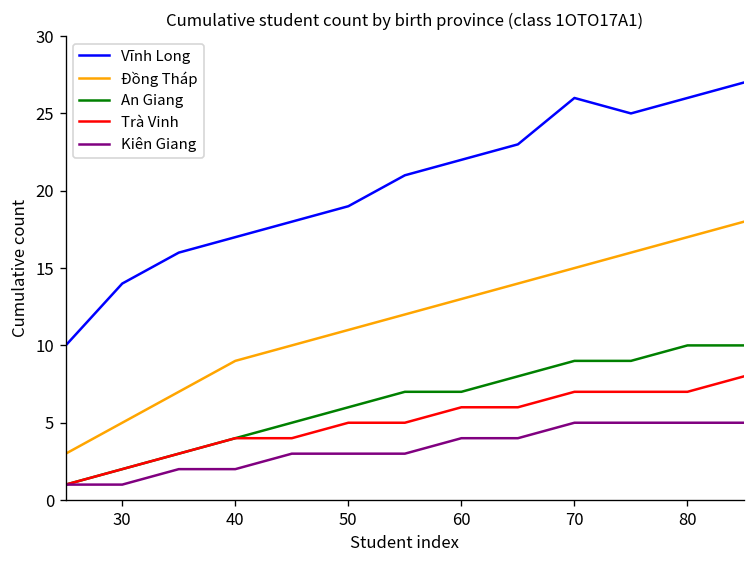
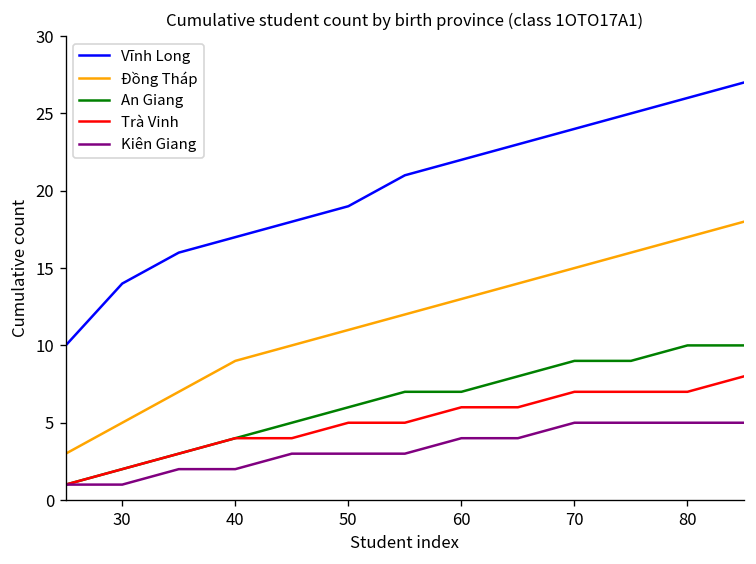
  {
    "Vĩnh Long": {
      "30": 14,
      "40": 17,
      "50": 19,
      "60": 22,
-     "70": 26,
+     "70": 24,
      "80": 26
    },
    "Đồng Tháp": {
      "30": 5,
      "40": 9,
      "50": 11,
      "60": 13,
      "70": 15,
      "80": 17
    },
    "An Giang": {
      "50": 6,
      "60": 7,
      "70": 9,
      "80": 10
    },
    "Trà Vinh": {
      "50": 5,
      "60": 6,
      "70": 7,
      "80": 7
    },
    "Kiên Giang": {
      "30": 1,
      "40": 2,
      "50": 3,
      "60": 4,
      "70": 5,
      "80": 5
    }
  }
